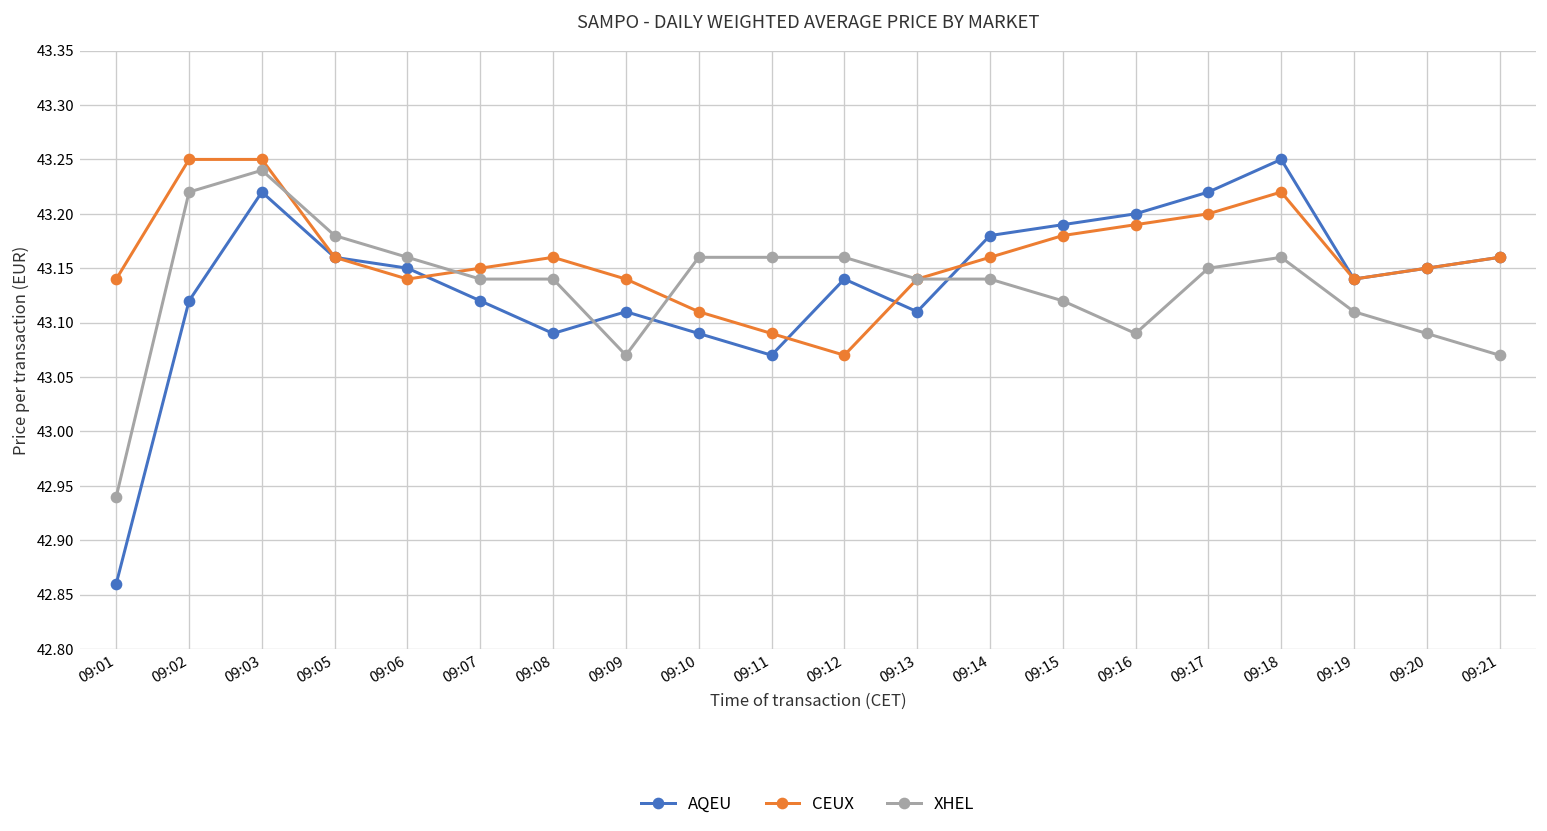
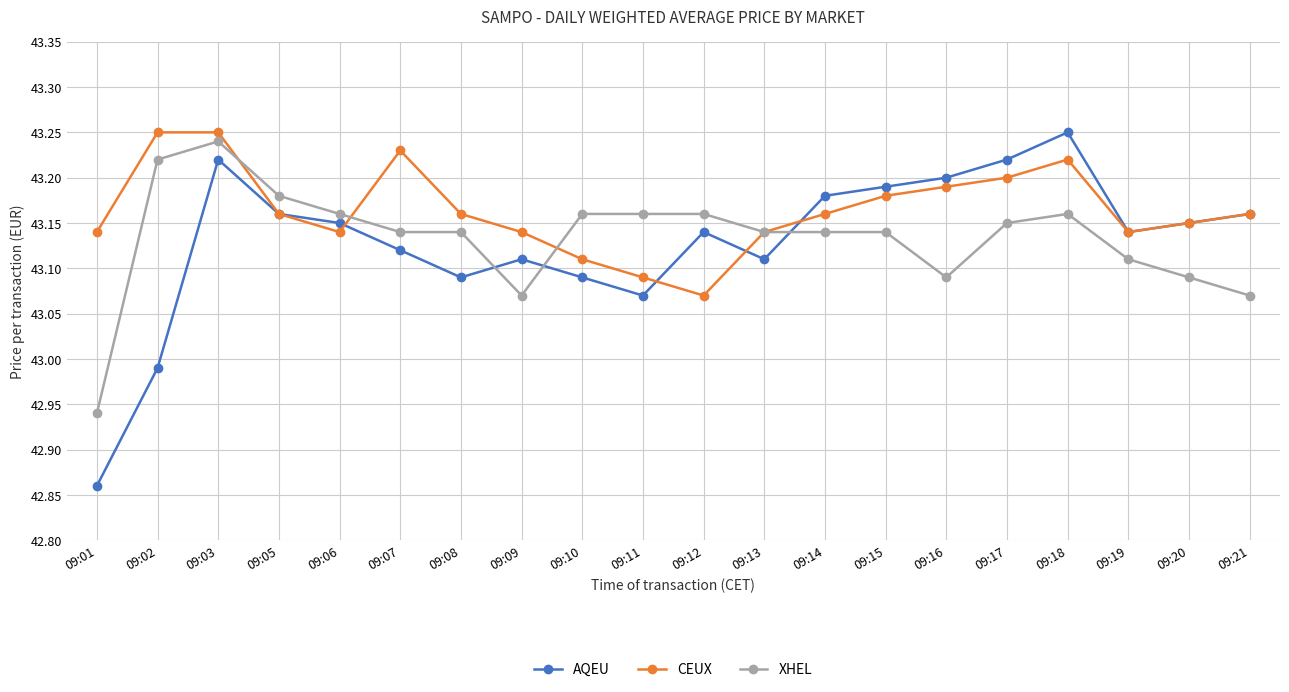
  {
    "AQEU": {
      "09:01": 42.86,
-     "09:02": 43.12,
+     "09:02": 42.99,
      "09:03": 43.22,
      "09:06": 43.15,
      "09:07": 43.12,
      "09:08": 43.09,
      "09:09": 43.11,
      "09:10": 43.09,
      "09:11": 43.07,
      "09:12": 43.14,
      "09:13": 43.11,
      "09:14": 43.18,
      "09:15": 43.19,
      "09:16": 43.20,
      "09:17": 43.22,
      "09:18": 43.25
    },
    "CEUX": {
      "09:01": 43.14,
      "09:02": 43.25,
      "09:03": 43.25,
      "09:06": 43.14,
-     "09:07": 43.15,
+     "09:07": 43.23,
      "09:08": 43.16,
      "09:09": 43.14,
      "09:10": 43.11,
      "09:11": 43.09,
      "09:12": 43.07,
      "09:14": 43.16,
      "09:15": 43.18,
      "09:16": 43.19,
      "09:17": 43.20,
      "09:18": 43.22
    },
    "XHEL": {
      "09:01": 42.94,
      "09:02": 43.22,
      "09:03": 43.24,
      "09:05": 43.18,
      "09:06": 43.16,
      "09:07": 43.14,
      "09:08": 43.14,
      "09:09": 43.07,
      "09:10": 43.16,
      "09:11": 43.16,
      "09:12": 43.16,
      "09:14": 43.14,
-     "09:15": 43.12,
+     "09:15": 43.14,
      "09:16": 43.09,
      "09:17": 43.15,
      "09:18": 43.16,
      "09:19": 43.11,
      "09:20": 43.09,
      "09:21": 43.07
    }
  }
